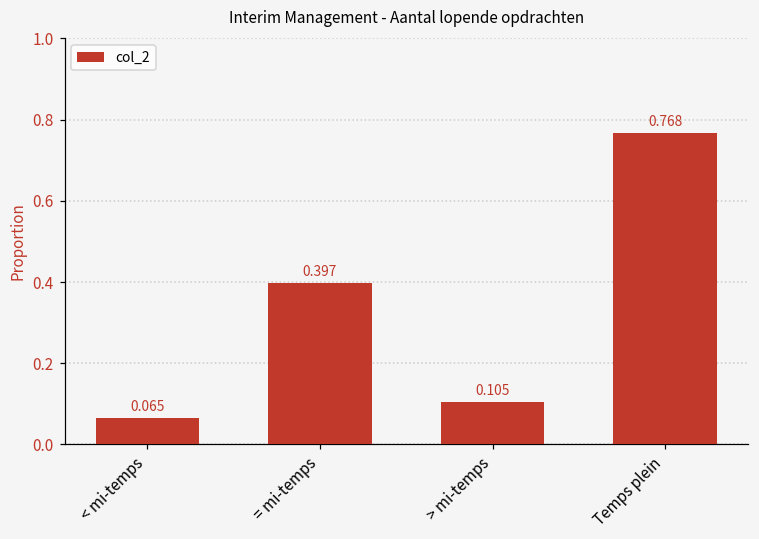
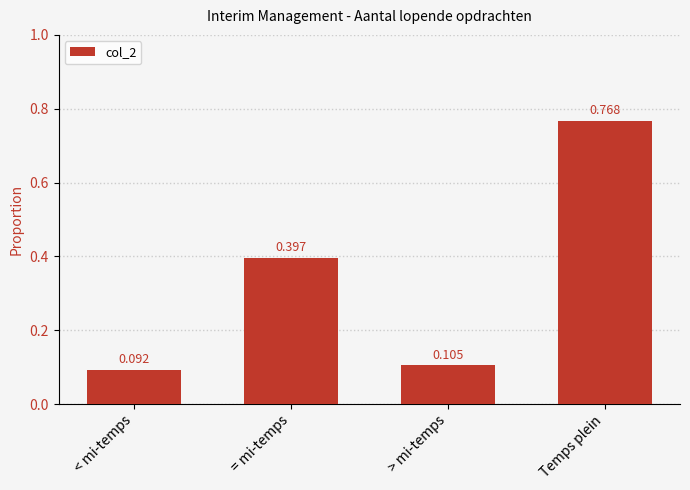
  {
-   "< mi-temps": 0.065,
+   "< mi-temps": 0.092,
    "= mi-temps": 0.397,
    "> mi-temps": 0.105,
    "Temps plein": 0.768
  }
